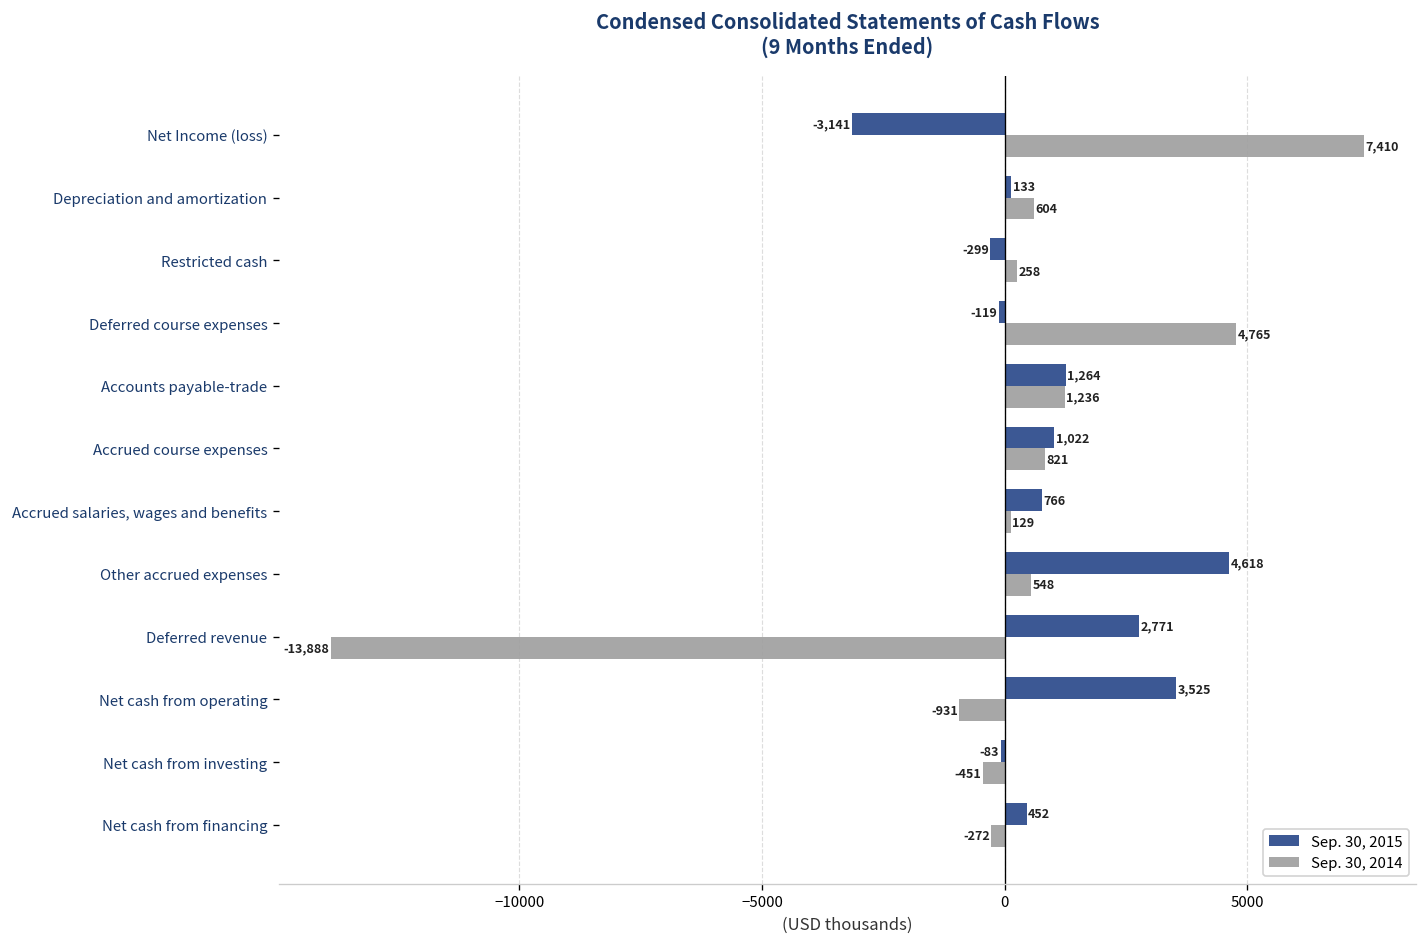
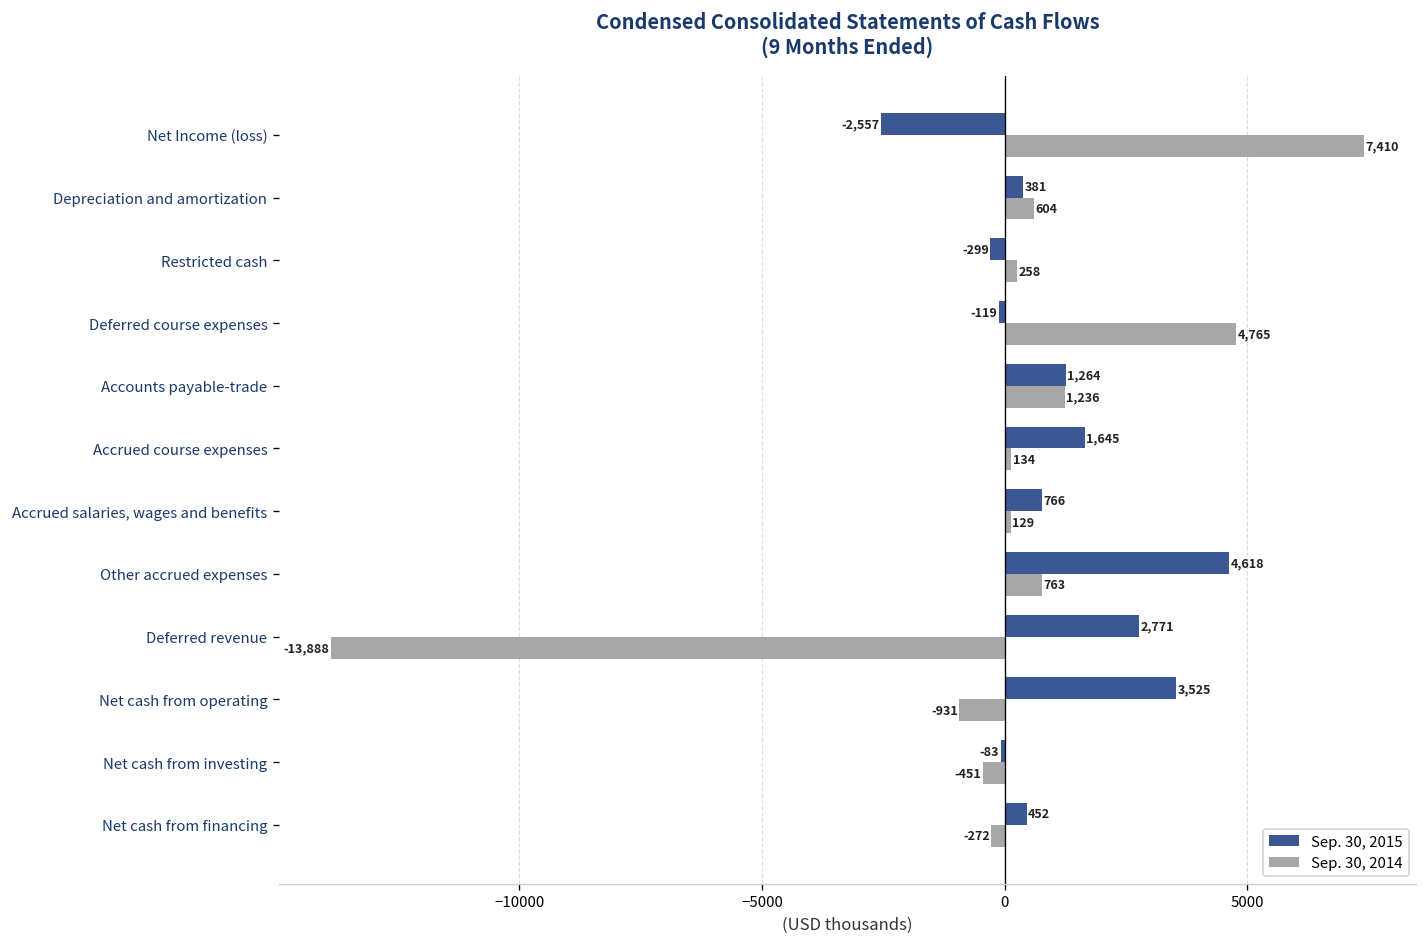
  {
    "Sep. 30, 2015": {
-     "Net Income (loss)": "-3,141",
-     "Depreciation and amortization": "133",
+     "Net Income (loss)": "-2,557",
+     "Depreciation and amortization": "381",
      "Restricted cash": "-299",
      "Deferred course expenses": "-119",
      "Accounts payable-trade": "1,264",
-     "Accrued course expenses": "1,022",
+     "Accrued course expenses": "1,645",
      "Accrued salaries, wages and benefits": "766",
      "Other accrued expenses": "4,618",
      "Deferred revenue": "2,771",
      "Net cash from operating": "3,525",
      "Net cash from investing": "-83",
      "Net cash from financing": "452"
    },
    "Sep. 30, 2014": {
      "Net Income (loss)": "7,410",
      "Depreciation and amortization": "604",
      "Restricted cash": "258",
      "Deferred course expenses": "4,765",
      "Accounts payable-trade": "1,236",
-     "Accrued course expenses": "821",
+     "Accrued course expenses": "134",
      "Accrued salaries, wages and benefits": "129",
-     "Other accrued expenses": "548",
+     "Other accrued expenses": "763",
      "Deferred revenue": "-13,888",
      "Net cash from operating": "-931",
      "Net cash from investing": "-451",
      "Net cash from financing": "-272"
    }
  }
